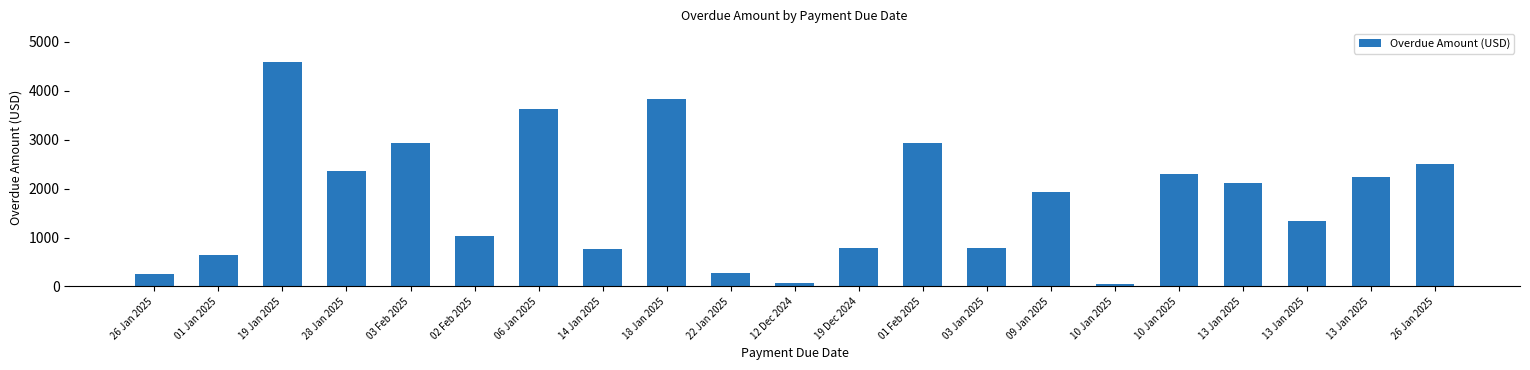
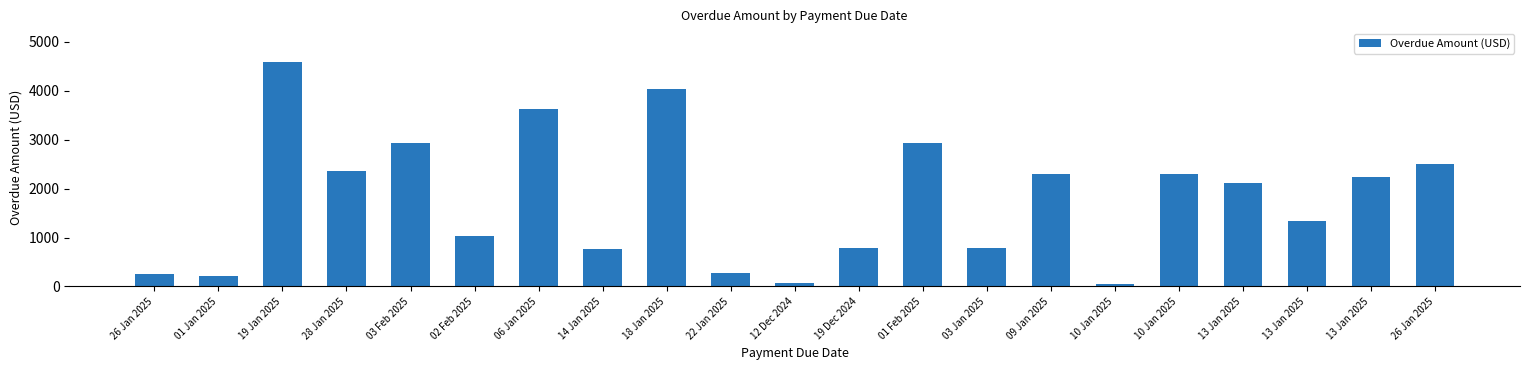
  {
-   "01 Jan 2025": 600,
+   "01 Jan 2025": 200,
    "19 Jan 2025": 4600,
    "28 Jan 2025": 2400,
    "03 Feb 2025": 2900,
    "02 Feb 2025": 1000,
    "06 Jan 2025": 3600,
    "14 Jan 2025": 800,
-   "18 Jan 2025": 3800,
+   "18 Jan 2025": 4000,
    "22 Jan 2025": 300,
    "12 Dec 2024": 100,
    "19 Dec 2024": 800,
    "01 Feb 2025": 2900,
    "03 Jan 2025": 800,
-   "09 Jan 2025": 1900
+   "09 Jan 2025": 2300
  }
